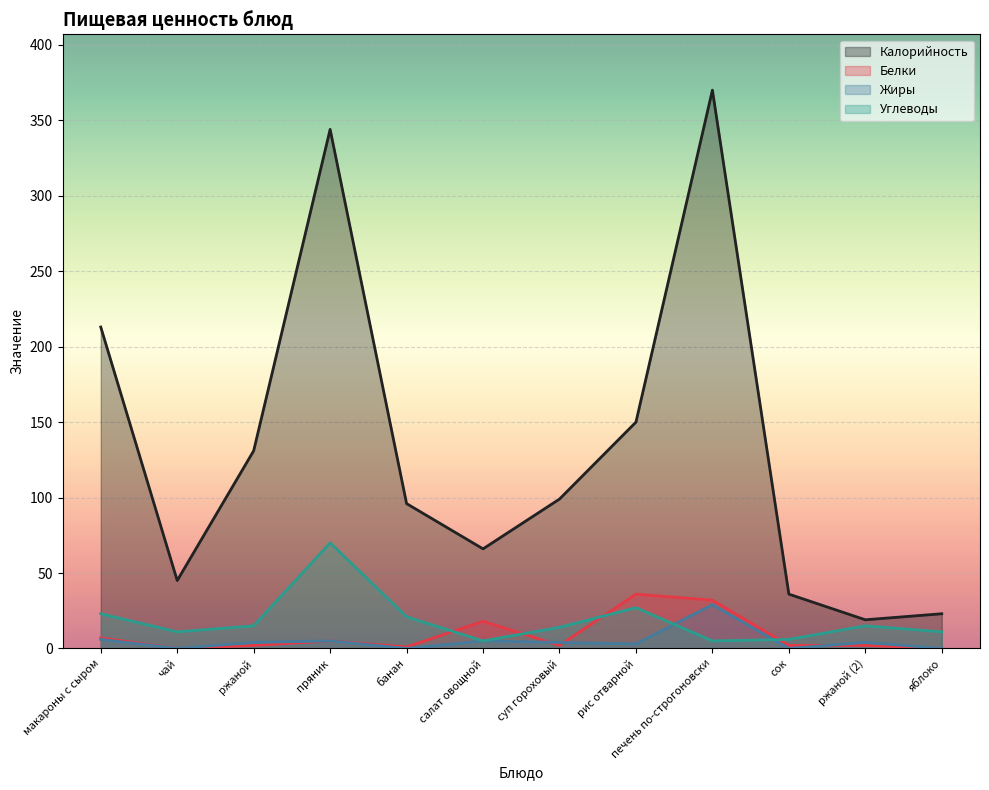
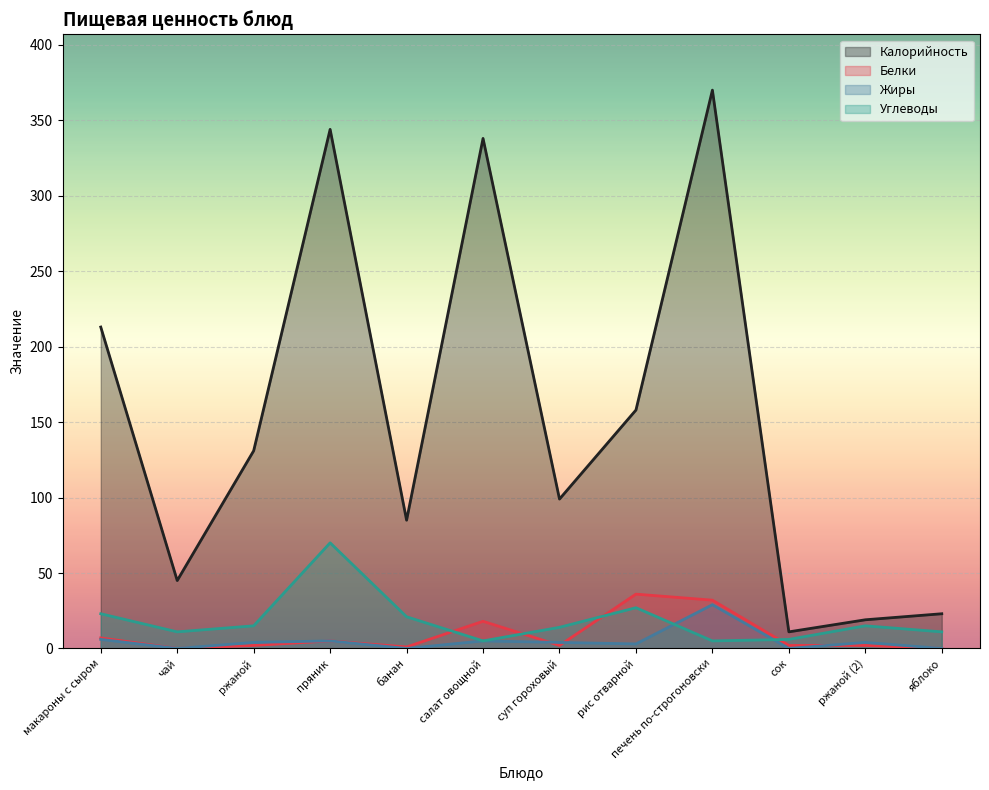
  {
    "Калорийность": {
      "макароны с сыром": 213,
      "чай": 45,
      "ржаной": 131,
      "пряник": 344,
-     "банан": 96,
-     "салат овощной": 66,
+     "банан": 85,
+     "салат овощной": 338,
      "суп гороховый": 99,
-     "рис отварной": 150,
+     "рис отварной": 158,
      "печень по-строгоновски": 370,
-     "сок": 36,
+     "сок": 11,
      "ржаной (2)": 19,
      "яблоко": 23
    },
    "Белки": {
      "ржаной": 2,
      "салат овощной": 18,
      "суп гороховый": 2,
      "рис отварной": 36,
      "печень по-строгоновски": 32,
      "сок": 2,
      "ржаной (2)": 2
    }
  }
